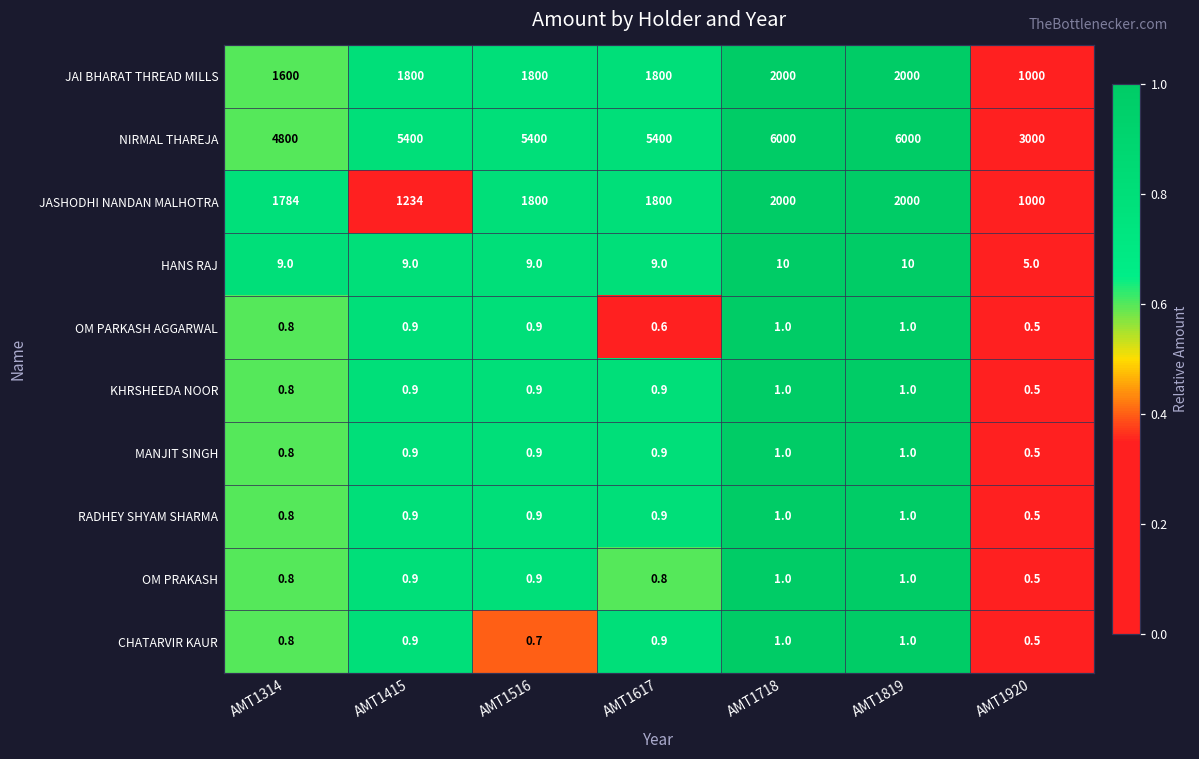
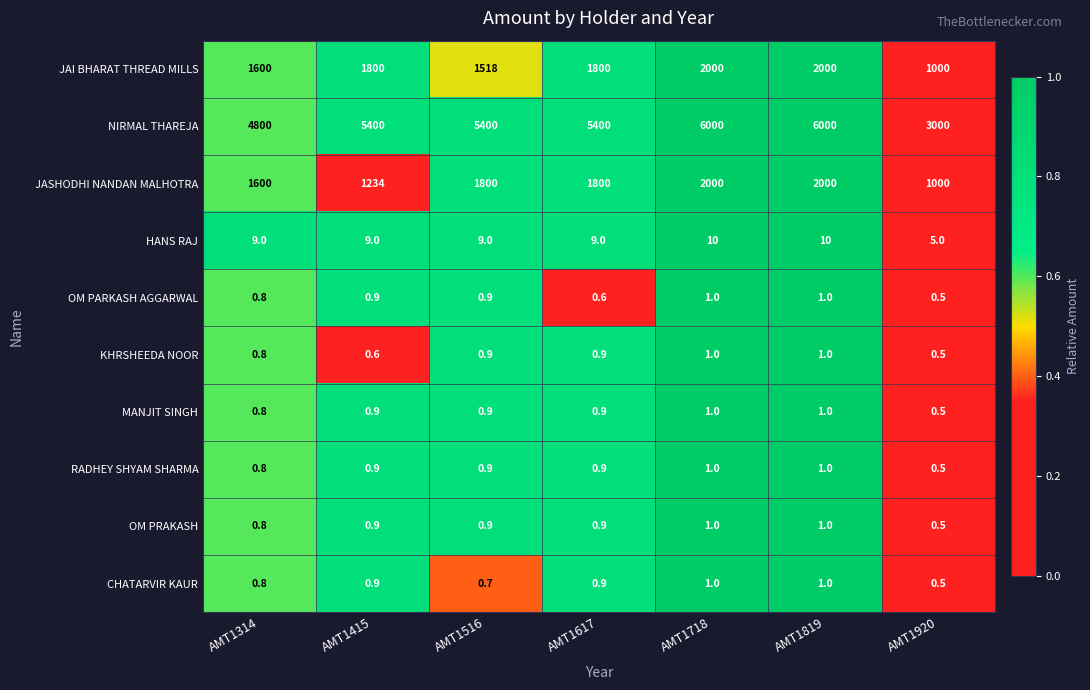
  {
    "JAI BHARAT THREAD MILLS": {
      "AMT1314": 1600,
      "AMT1415": 1800,
-     "AMT1516": 1800,
+     "AMT1516": 1518,
      "AMT1617": 1800,
      "AMT1718": 2000,
      "AMT1819": 2000,
      "AMT1920": 1000
    },
    "NIRMAL THAREJA": {
      "AMT1314": 4800,
      "AMT1415": 5400,
      "AMT1516": 5400,
      "AMT1617": 5400,
      "AMT1718": 6000,
      "AMT1819": 6000,
      "AMT1920": 3000
    },
    "JASHODHI NANDAN MALHOTRA": {
-     "AMT1314": 1784,
+     "AMT1314": 1600,
      "AMT1415": 1234,
      "AMT1516": 1800,
      "AMT1617": 1800,
      "AMT1718": 2000,
      "AMT1819": 2000,
      "AMT1920": 1000
    },
    "HANS RAJ": {
      "AMT1314": 9.0,
      "AMT1415": 9.0,
      "AMT1516": 9.0,
      "AMT1617": 9.0,
      "AMT1718": 10,
      "AMT1819": 10,
      "AMT1920": 5.0
    },
    "OM PARKASH AGGARWAL": {
      "AMT1314": 0.8,
      "AMT1415": 0.9,
      "AMT1516": 0.9,
      "AMT1617": 0.6,
      "AMT1718": 1.0,
      "AMT1819": 1.0,
      "AMT1920": 0.5
    },
    "KHRSHEEDA NOOR": {
      "AMT1314": 0.8,
-     "AMT1415": 0.9,
+     "AMT1415": 0.6,
      "AMT1516": 0.9,
      "AMT1617": 0.9,
      "AMT1718": 1.0,
      "AMT1819": 1.0,
      "AMT1920": 0.5
    },
    "MANJIT SINGH": {
      "AMT1314": 0.8,
      "AMT1415": 0.9,
      "AMT1516": 0.9,
      "AMT1617": 0.9,
      "AMT1718": 1.0,
      "AMT1819": 1.0,
      "AMT1920": 0.5
    },
    "RADHEY SHYAM SHARMA": {
      "AMT1314": 0.8,
      "AMT1415": 0.9,
      "AMT1516": 0.9,
      "AMT1617": 0.9,
      "AMT1718": 1.0,
      "AMT1819": 1.0,
      "AMT1920": 0.5
    },
    "OM PRAKASH": {
      "AMT1314": 0.8,
      "AMT1415": 0.9,
      "AMT1516": 0.9,
-     "AMT1617": 0.8,
+     "AMT1617": 0.9,
      "AMT1718": 1.0,
      "AMT1819": 1.0,
      "AMT1920": 0.5
    },
    "CHATARVIR KAUR": {
      "AMT1314": 0.8,
      "AMT1415": 0.9,
      "AMT1516": 0.7,
      "AMT1617": 0.9,
      "AMT1718": 1.0,
      "AMT1819": 1.0,
      "AMT1920": 0.5
    }
  }
